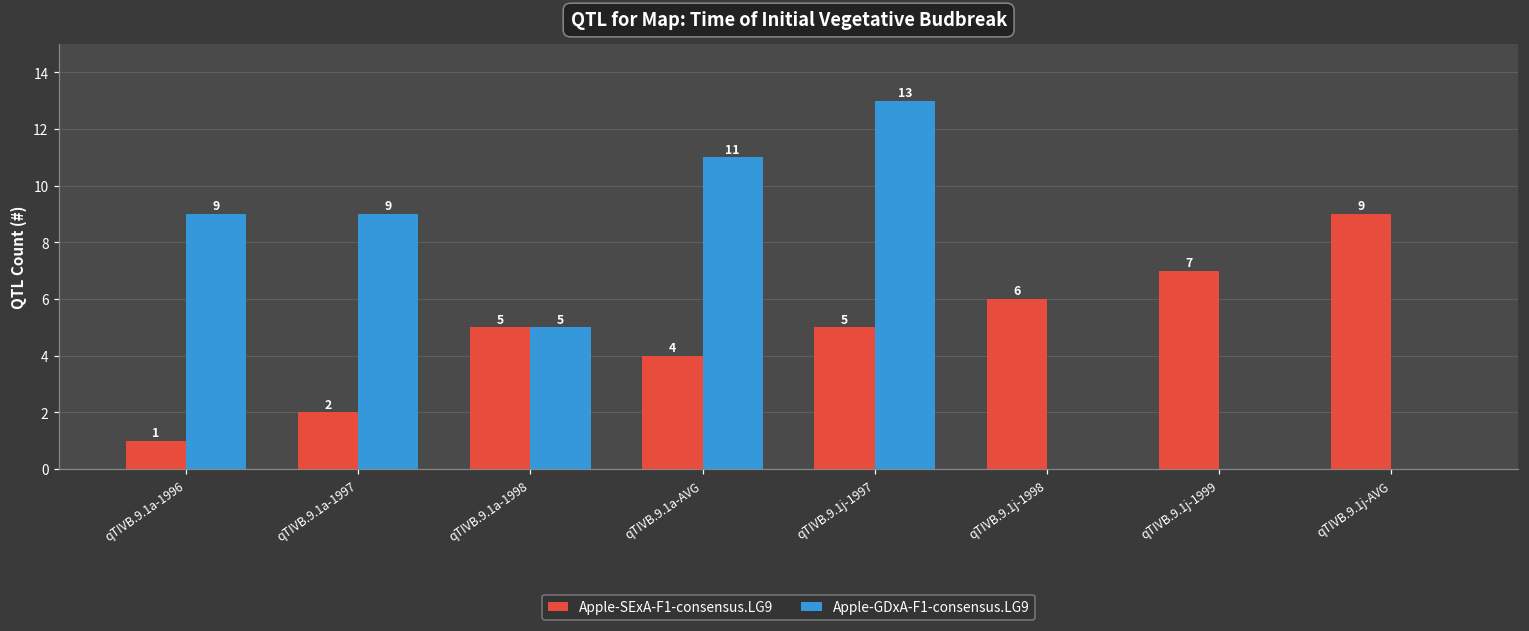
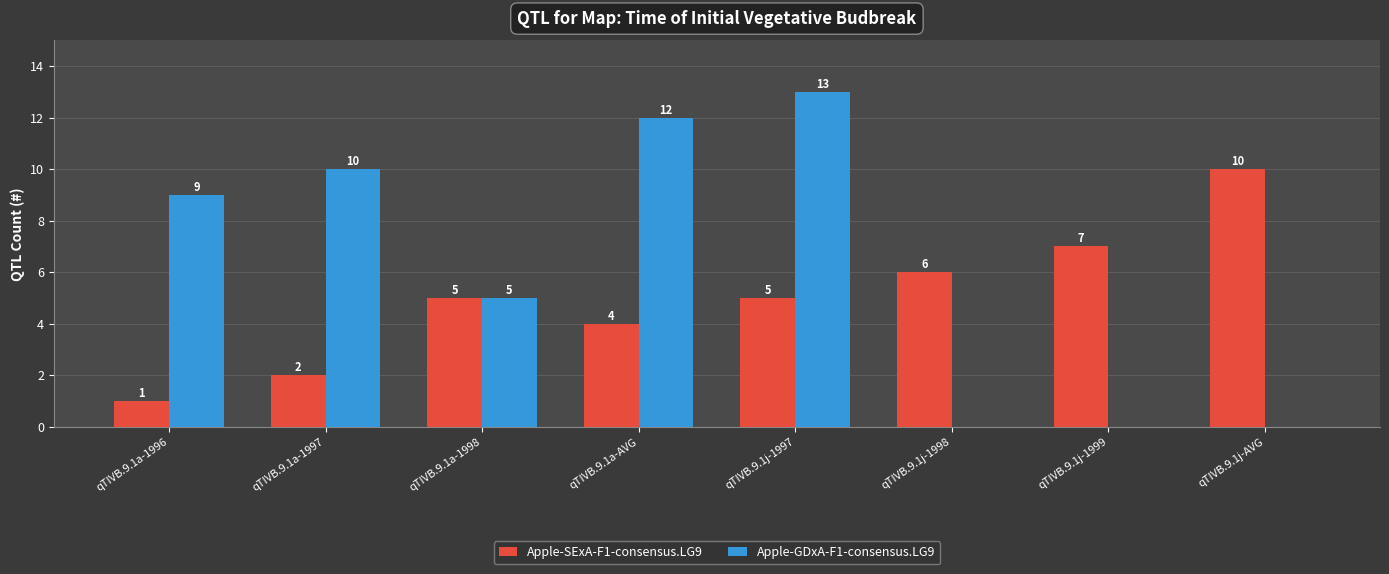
  {
    "Apple-SExA-F1-consensus.LG9": {
      "qTIVB.9.1a-1996": 1,
      "qTIVB.9.1a-1997": 2,
      "qTIVB.9.1a-1998": 5,
      "qTIVB.9.1a-AVG": 4,
      "qTIVB.9.1j-1997": 5,
      "qTIVB.9.1j-1998": 6,
      "qTIVB.9.1j-1999": 7,
-     "qTIVB.9.1j-AVG": 9
+     "qTIVB.9.1j-AVG": 10
    },
    "Apple-GDxA-F1-consensus.LG9": {
      "qTIVB.9.1a-1996": 9,
-     "qTIVB.9.1a-1997": 9,
+     "qTIVB.9.1a-1997": 10,
      "qTIVB.9.1a-1998": 5,
-     "qTIVB.9.1a-AVG": 11,
+     "qTIVB.9.1a-AVG": 12,
      "qTIVB.9.1j-1997": 13
    }
  }
